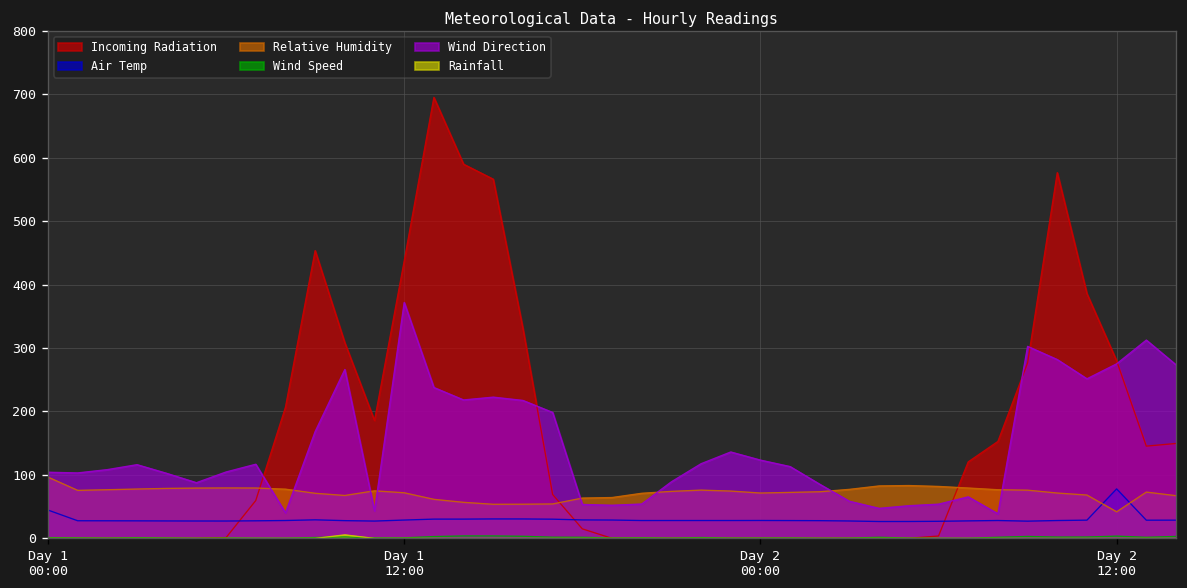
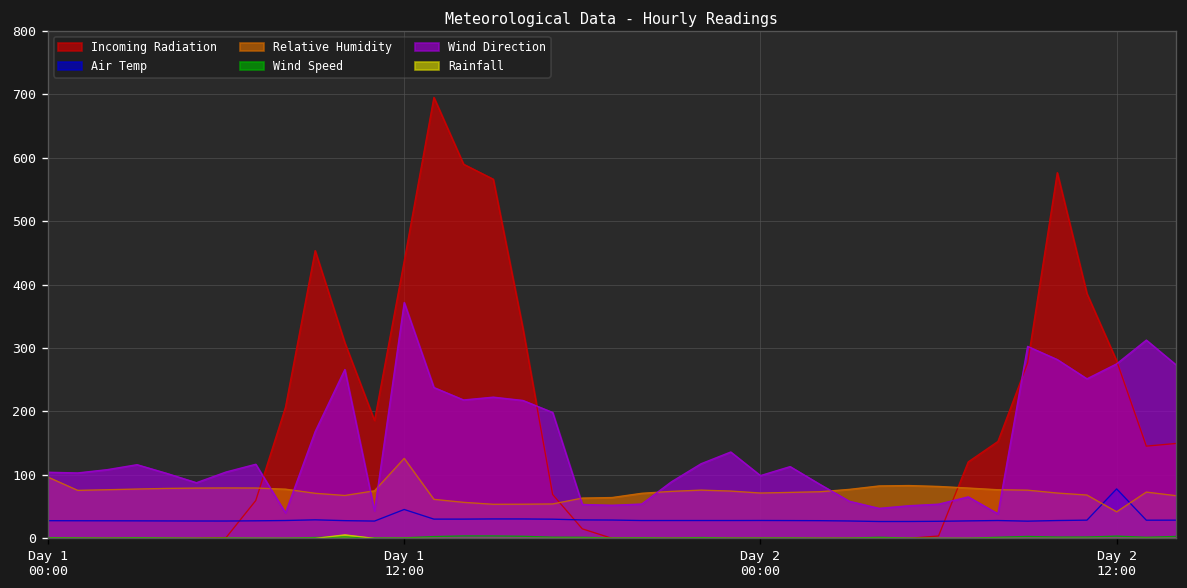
  {
    "Incoming Radiation": {
      "Day 1 12:00": 440
    },
    "Air Temp": {
-     "Day 1 00:00": 40,
-     "Day 1 12:00": 30,
+     "Day 1 00:00": 30,
+     "Day 1 12:00": 50,
      "Day 2 00:00": 30,
      "Day 2 12:00": 80
    },
    "Relative Humidity": {
      "Day 1 00:00": 100,
-     "Day 1 12:00": 70,
+     "Day 1 12:00": 130,
      "Day 2 00:00": 70,
      "Day 2 12:00": 40
    },
    "Wind Direction": {
      "Day 1 00:00": 100,
      "Day 1 12:00": 370,
-     "Day 2 00:00": 120
+     "Day 2 00:00": 100
    }
  }
